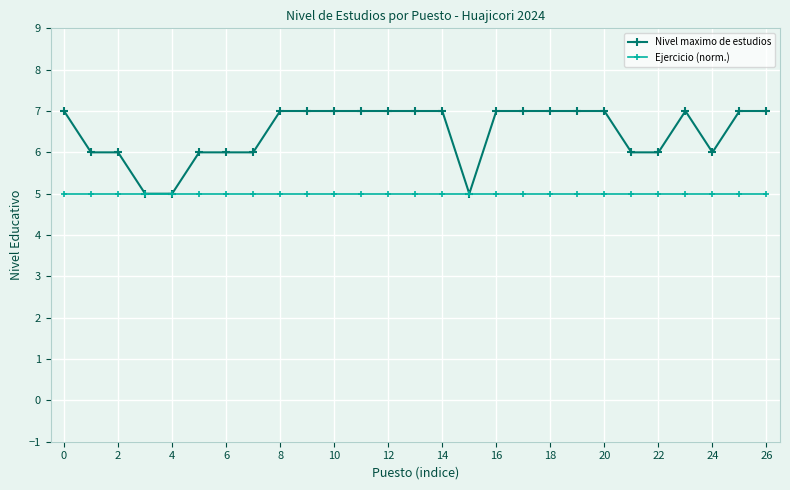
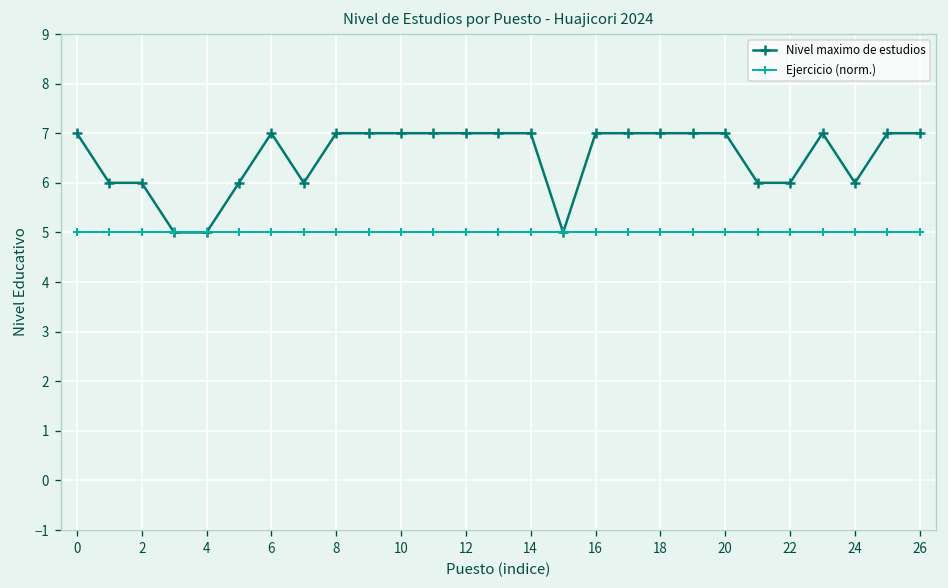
  {
    "Nivel maximo de estudios": {
      "0": 7,
      "2": 6,
-     "6": 6,
+     "6": 7,
      "8": 7,
      "10": 7,
      "12": 7,
      "14": 7,
      "16": 7,
      "18": 7,
      "20": 7,
      "22": 6,
      "24": 6,
      "26": 7
    },
    "Ejercicio (norm.)": {
      "0": 5,
      "2": 5,
      "6": 5,
      "8": 5,
      "10": 5,
      "12": 5,
      "14": 5,
      "16": 5,
      "18": 5,
      "20": 5,
      "22": 5,
      "24": 5,
      "26": 5
    }
  }
